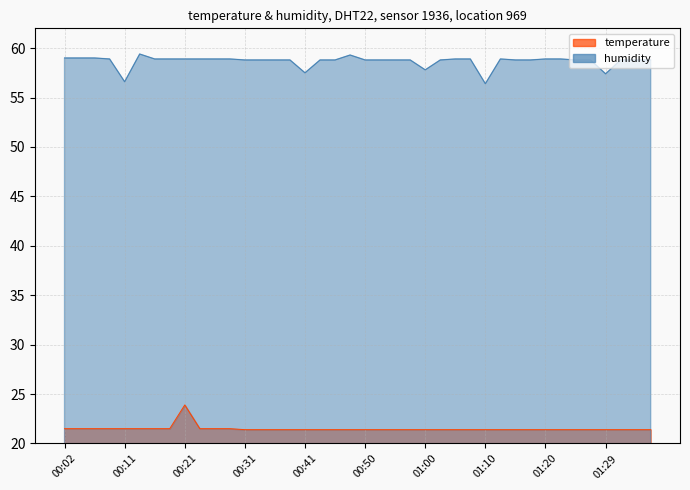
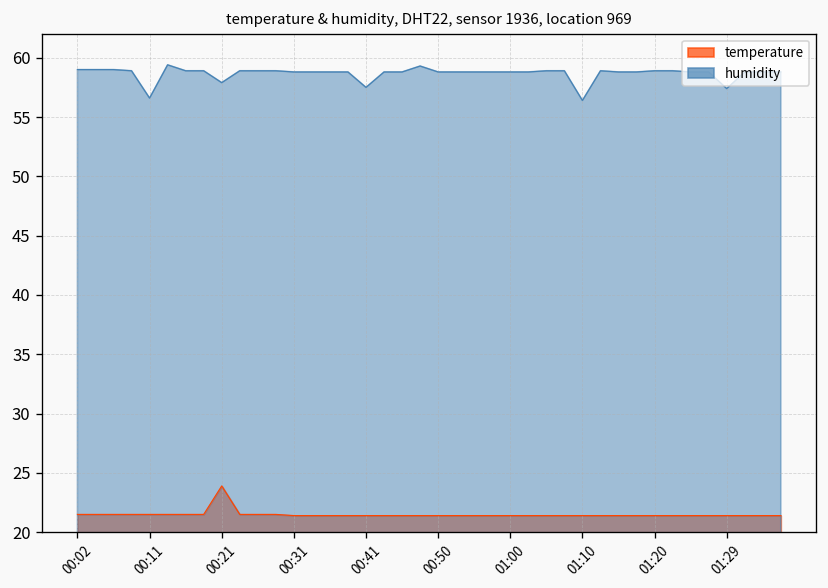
  {
    "temperature": {
      "00:02": 22,
      "00:11": 22,
      "00:21": 24,
      "00:31": 21,
      "00:41": 21,
      "00:50": 21,
      "01:00": 21,
      "01:10": 21,
      "01:20": 21,
      "01:29": 21
    },
    "humidity": {
      "00:02": 59,
      "00:11": 57,
-     "00:21": 59,
+     "00:21": 58,
      "00:31": 59,
      "00:41": 58,
      "00:50": 59,
-     "01:00": 58,
+     "01:00": 59,
      "01:10": 56,
      "01:20": 59,
      "01:29": 57
    }
  }
